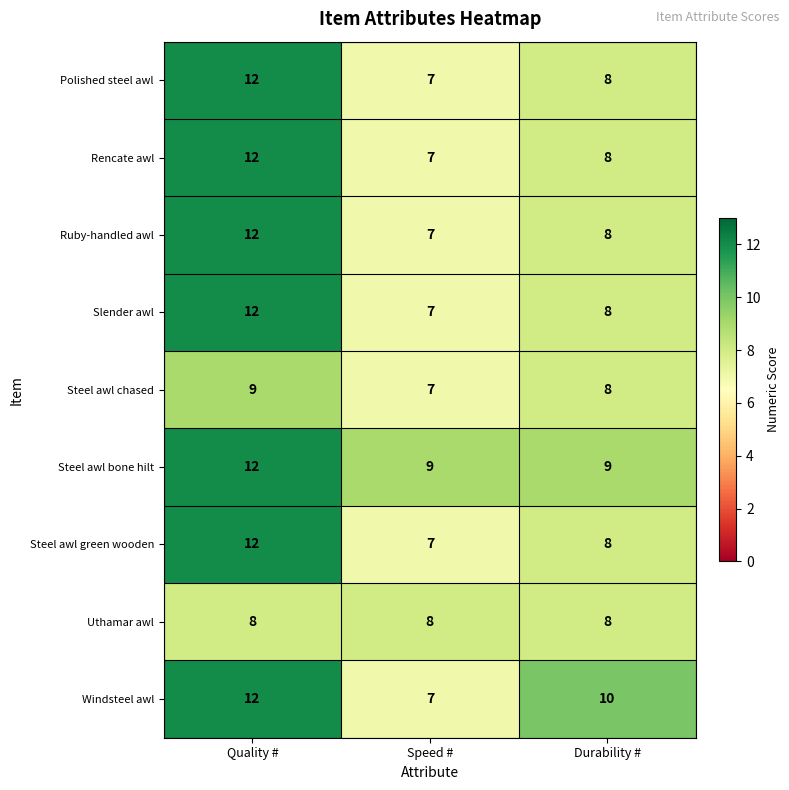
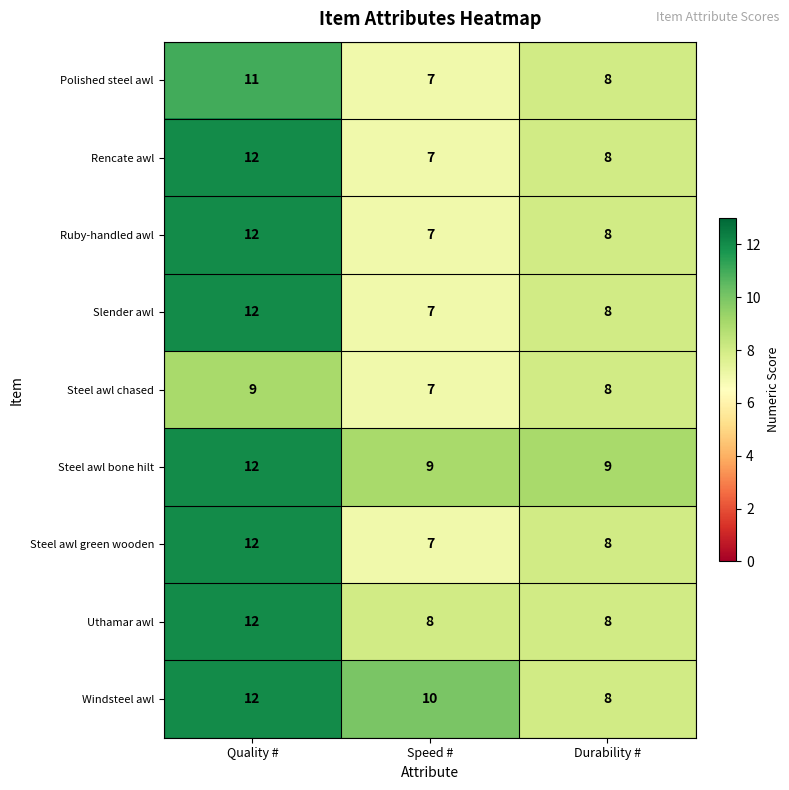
  {
    "Polished steel awl": {
-     "Quality #": 12,
+     "Quality #": 11,
      "Speed #": 7,
      "Durability #": 8
    },
    "Rencate awl": {
      "Quality #": 12,
      "Speed #": 7,
      "Durability #": 8
    },
    "Ruby-handled awl": {
      "Quality #": 12,
      "Speed #": 7,
      "Durability #": 8
    },
    "Slender awl": {
      "Quality #": 12,
      "Speed #": 7,
      "Durability #": 8
    },
    "Steel awl chased": {
      "Quality #": 9,
      "Speed #": 7,
      "Durability #": 8
    },
    "Steel awl bone hilt": {
      "Quality #": 12,
      "Speed #": 9,
      "Durability #": 9
    },
    "Steel awl green wooden": {
      "Quality #": 12,
      "Speed #": 7,
      "Durability #": 8
    },
    "Uthamar awl": {
-     "Quality #": 8,
+     "Quality #": 12,
      "Speed #": 8,
      "Durability #": 8
    },
    "Windsteel awl": {
      "Quality #": 12,
-     "Speed #": 7,
-     "Durability #": 10
+     "Speed #": 10,
+     "Durability #": 8
    }
  }
